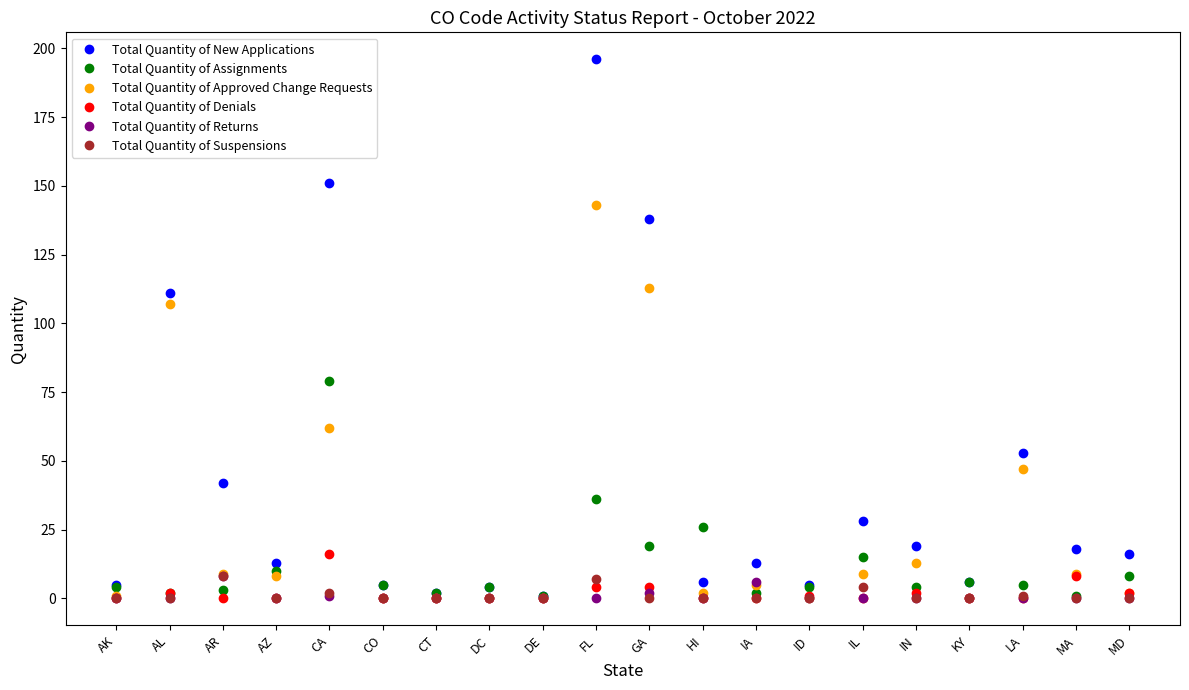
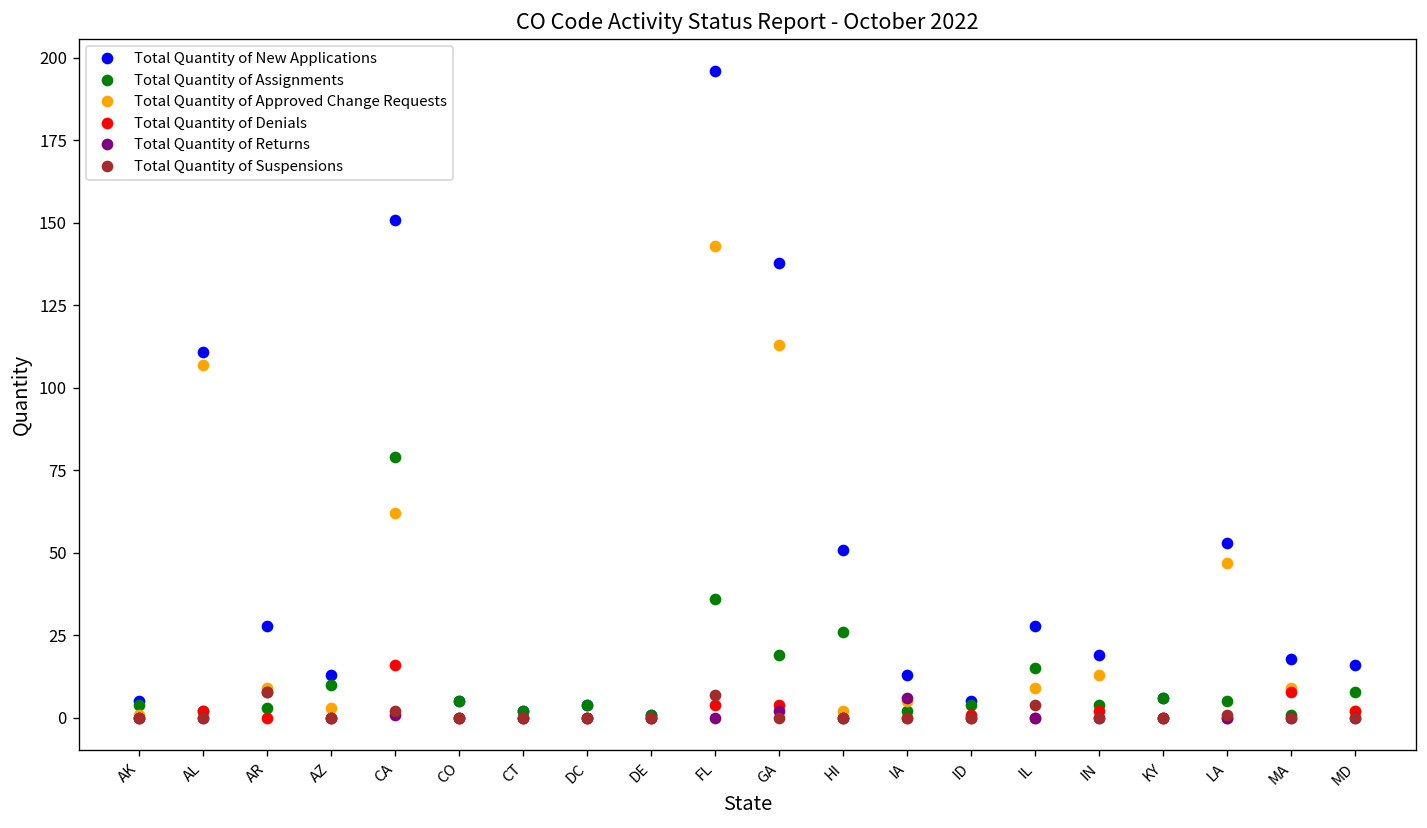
  {
    "Total Quantity of New Applications": {
      "AK": 5,
      "AL": 111,
-     "AR": 42,
+     "AR": 28,
      "AZ": 13,
      "CA": 151,
      "FL": 196,
      "GA": 138,
-     "HI": 6,
+     "HI": 51,
      "IA": 13,
      "ID": 5,
      "IL": 28,
      "IN": 19,
      "LA": 53,
      "MA": 18,
      "MD": 16
    },
    "Total Quantity of Assignments": {
      "AK": 4,
      "AR": 3,
      "AZ": 10,
      "CA": 79,
      "FL": 36,
      "GA": 19,
      "HI": 26,
      "IA": 2,
      "ID": 4,
      "IL": 15,
      "IN": 4,
      "LA": 5,
      "MA": 1,
      "MD": 8
    },
    "Total Quantity of Approved Change Requests": {
      "AK": 1,
      "AL": 107,
      "AR": 9,
-     "AZ": 8,
+     "AZ": 3,
      "CA": 62,
      "FL": 143,
      "GA": 113,
      "HI": 2,
      "IA": 5,
      "IL": 9,
      "IN": 13,
      "LA": 47,
      "MA": 9
    },
    "Total Quantity of Denials": {
      "AR": 0,
      "CA": 16,
      "FL": 4,
      "GA": 4,
      "ID": 1,
      "IN": 2,
      "MA": 8
    },
    "Total Quantity of Returns": {
      "CA": 1,
      "FL": 0,
      "GA": 2,
      "IA": 6
    },
    "Total Quantity of Suspensions": {
      "CA": 2,
      "FL": 7,
      "GA": 0,
      "IL": 4,
      "LA": 1
    }
  }
